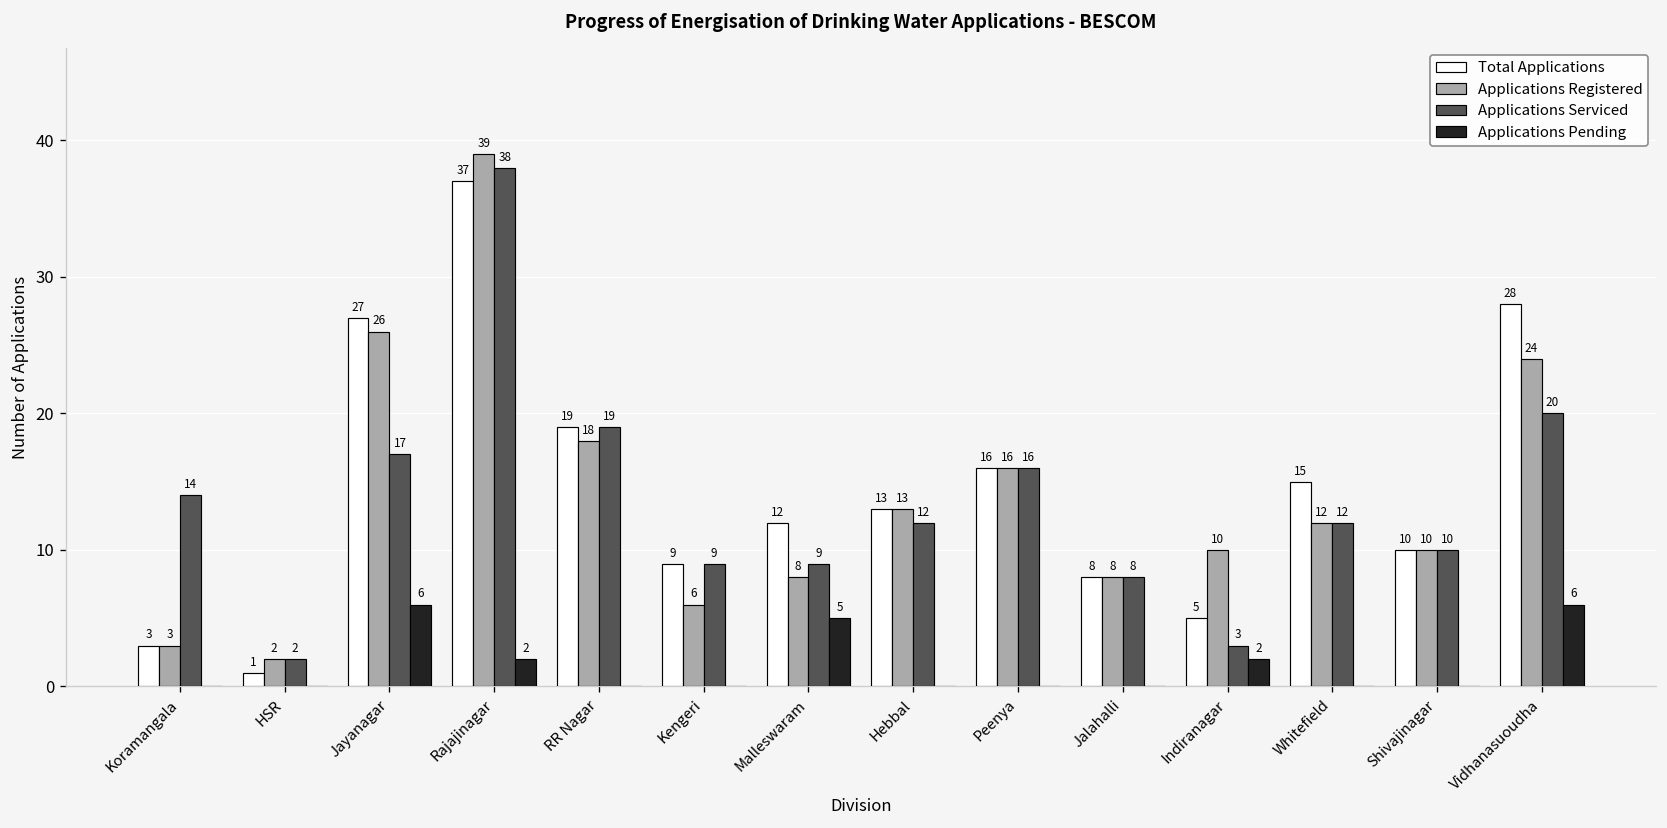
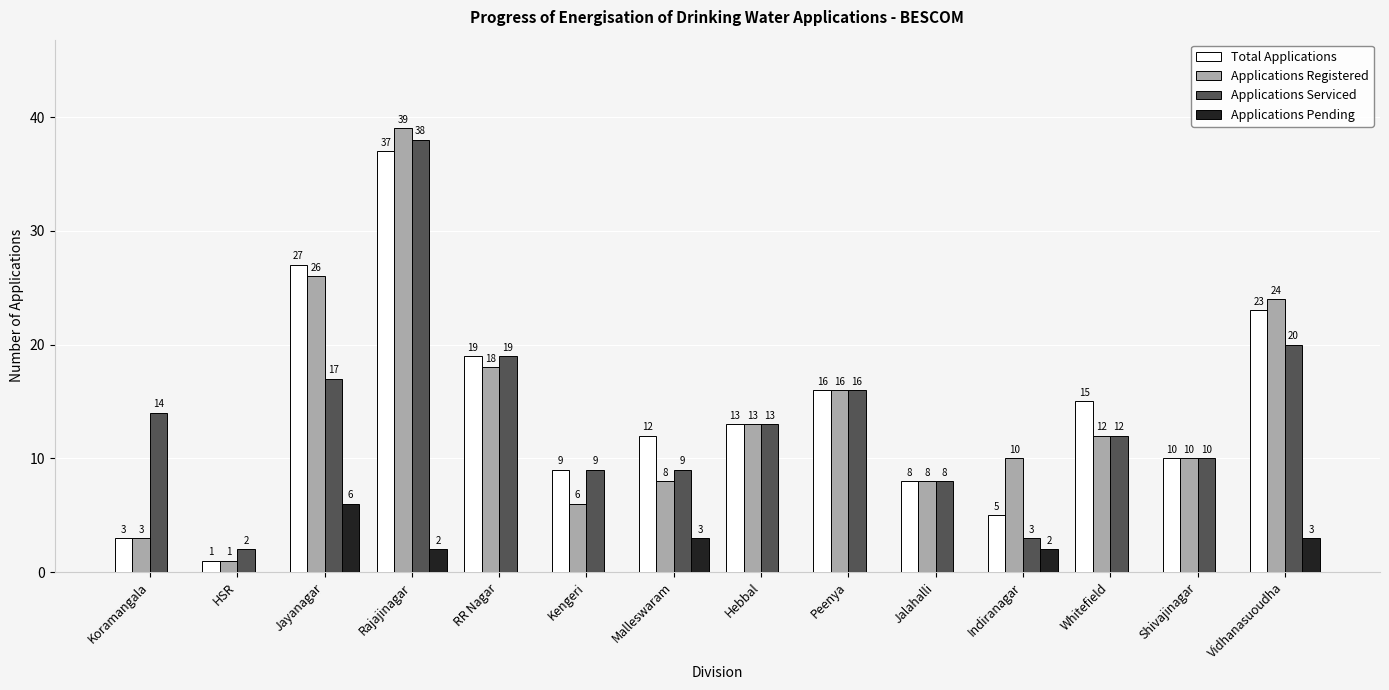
  {
    "Total Applications": {
      "Koramangala": 3,
      "HSR": 1,
      "Jayanagar": 27,
      "Rajajinagar": 37,
      "RR Nagar": 19,
      "Kengeri": 9,
      "Malleswaram": 12,
      "Hebbal": 13,
      "Peenya": 16,
      "Jalahalli": 8,
      "Indiranagar": 5,
      "Whitefield": 15,
      "Shivajinagar": 10,
-     "Vidhanasuoudha": 28
+     "Vidhanasuoudha": 23
    },
    "Applications Registered": {
      "Koramangala": 3,
-     "HSR": 2,
+     "HSR": 1,
      "Jayanagar": 26,
      "Rajajinagar": 39,
      "RR Nagar": 18,
      "Kengeri": 6,
      "Malleswaram": 8,
      "Hebbal": 13,
      "Peenya": 16,
      "Jalahalli": 8,
      "Indiranagar": 10,
      "Whitefield": 12,
      "Shivajinagar": 10,
      "Vidhanasuoudha": 24
    },
    "Applications Serviced": {
      "Koramangala": 14,
      "HSR": 2,
      "Jayanagar": 17,
      "Rajajinagar": 38,
      "RR Nagar": 19,
      "Kengeri": 9,
      "Malleswaram": 9,
-     "Hebbal": 12,
+     "Hebbal": 13,
      "Peenya": 16,
      "Jalahalli": 8,
      "Indiranagar": 3,
      "Whitefield": 12,
      "Shivajinagar": 10,
      "Vidhanasuoudha": 20
    },
    "Applications Pending": {
      "Jayanagar": 6,
      "Rajajinagar": 2,
-     "Malleswaram": 5,
+     "Malleswaram": 3,
      "Indiranagar": 2,
-     "Vidhanasuoudha": 6
+     "Vidhanasuoudha": 3
    }
  }
